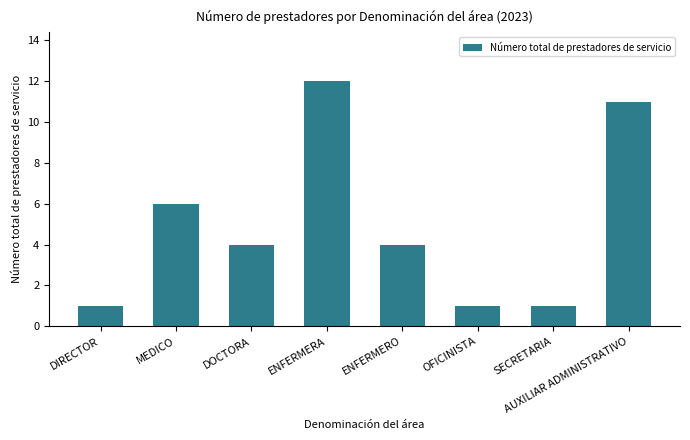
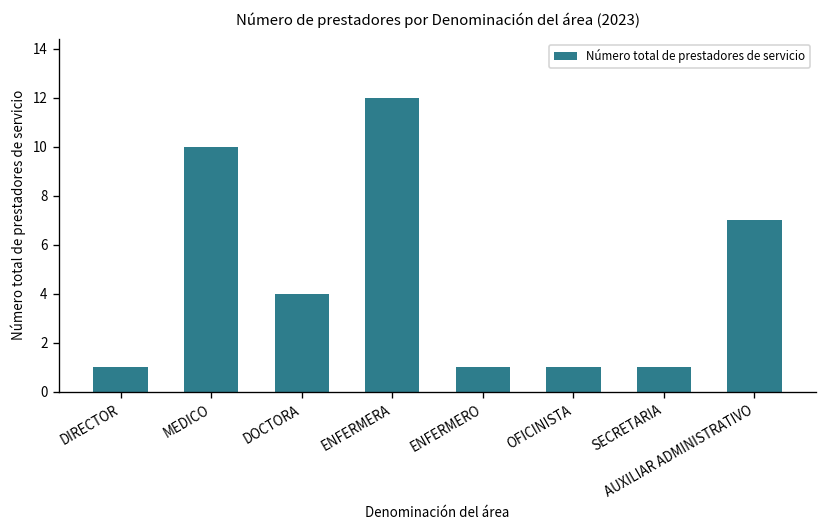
  {
    "DIRECTOR": 1,
-   "MEDICO": 6,
+   "MEDICO": 10,
    "DOCTORA": 4,
    "ENFERMERA": 12,
-   "ENFERMERO": 4,
+   "ENFERMERO": 1,
    "OFICINISTA": 1,
    "SECRETARIA": 1,
-   "AUXILIAR ADMINISTRATIVO": 11
+   "AUXILIAR ADMINISTRATIVO": 7
  }
